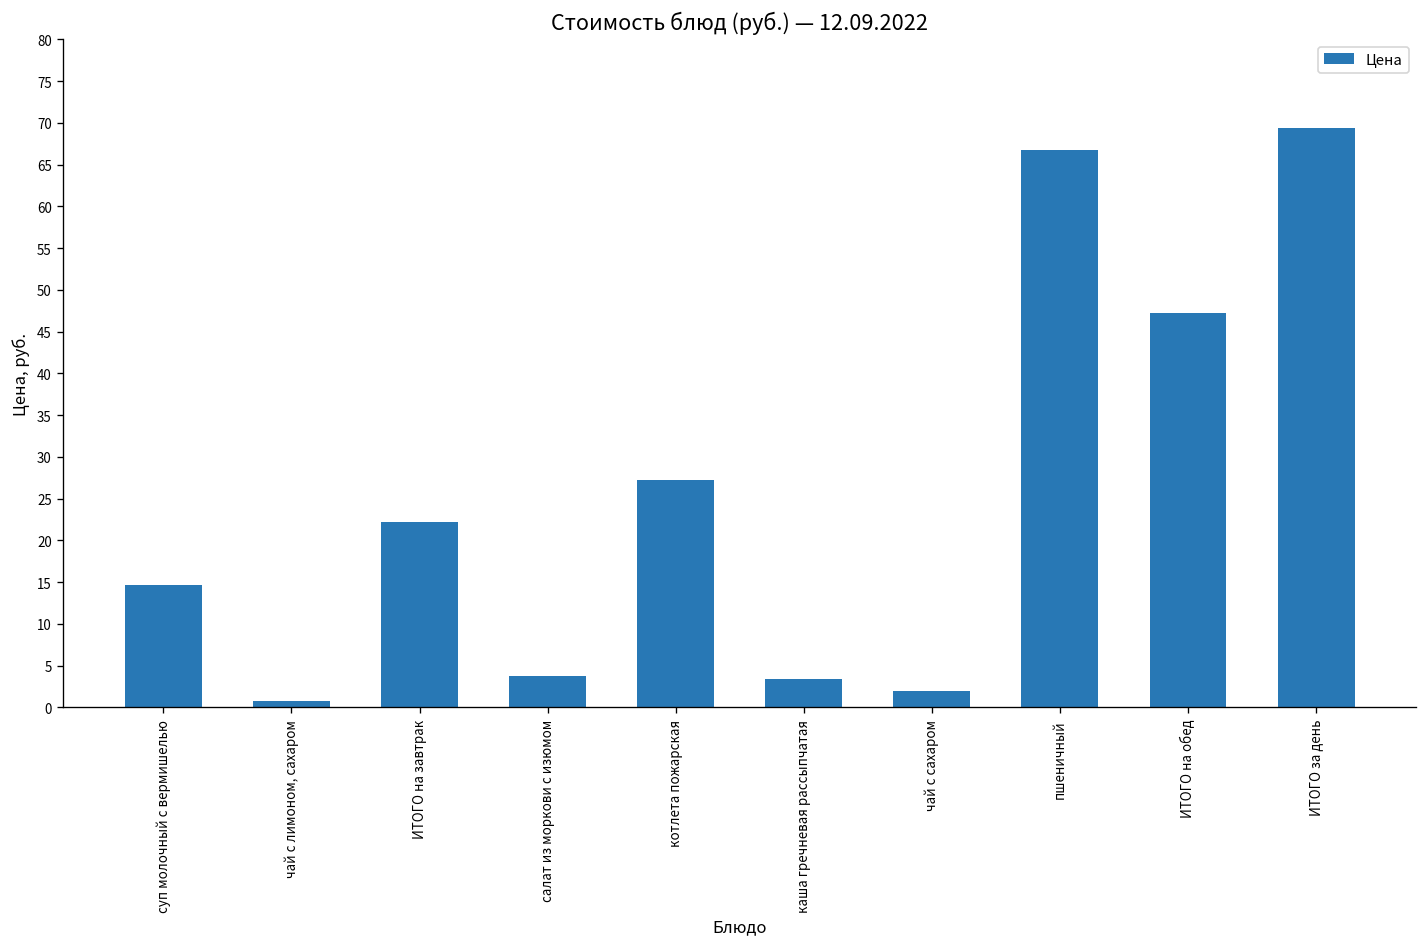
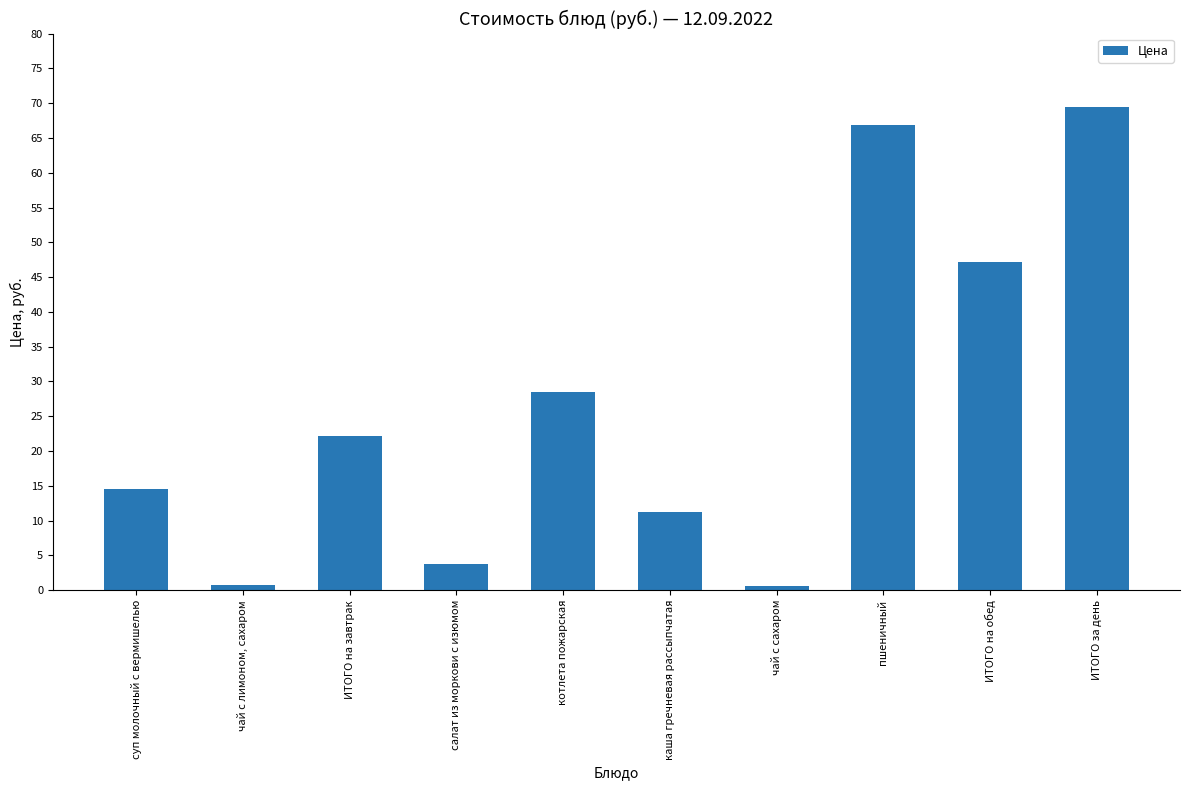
  {
    "суп молочный с вермишелью": 15,
    "чай с лимоном, сахаром": 1,
    "ИТОГО на завтрак": 22,
    "салат из моркови с изюмом": 4,
-   "котлета пожарская": 27,
-   "каша гречневая рассыпчатая": 3,
-   "чай с сахаром": 2,
+   "котлета пожарская": 29,
+   "каша гречневая рассыпчатая": 11,
+   "чай с сахаром": 1,
    "пшеничный": 67,
    "ИТОГО на обед": 47,
    "ИТОГО за день": 69
  }
